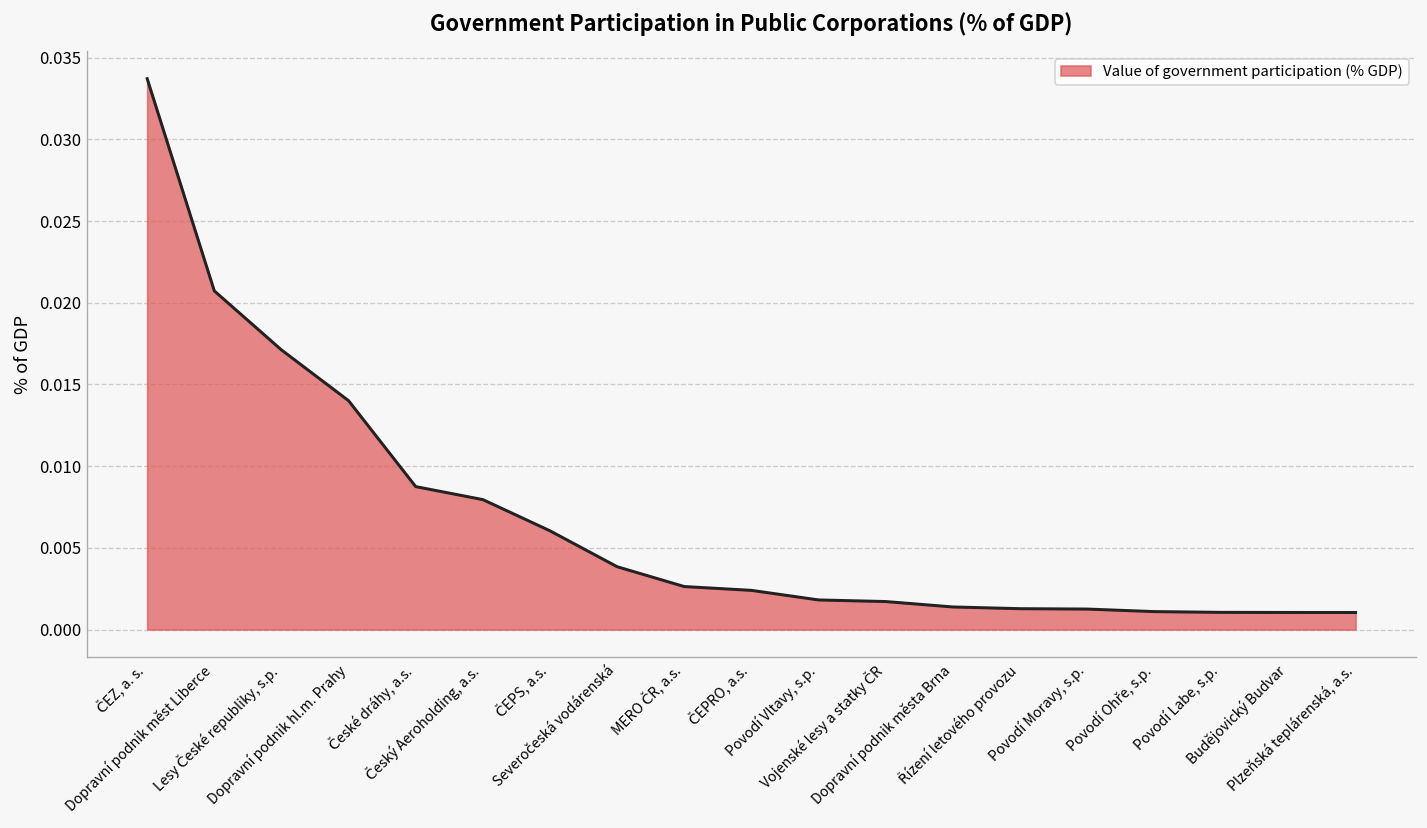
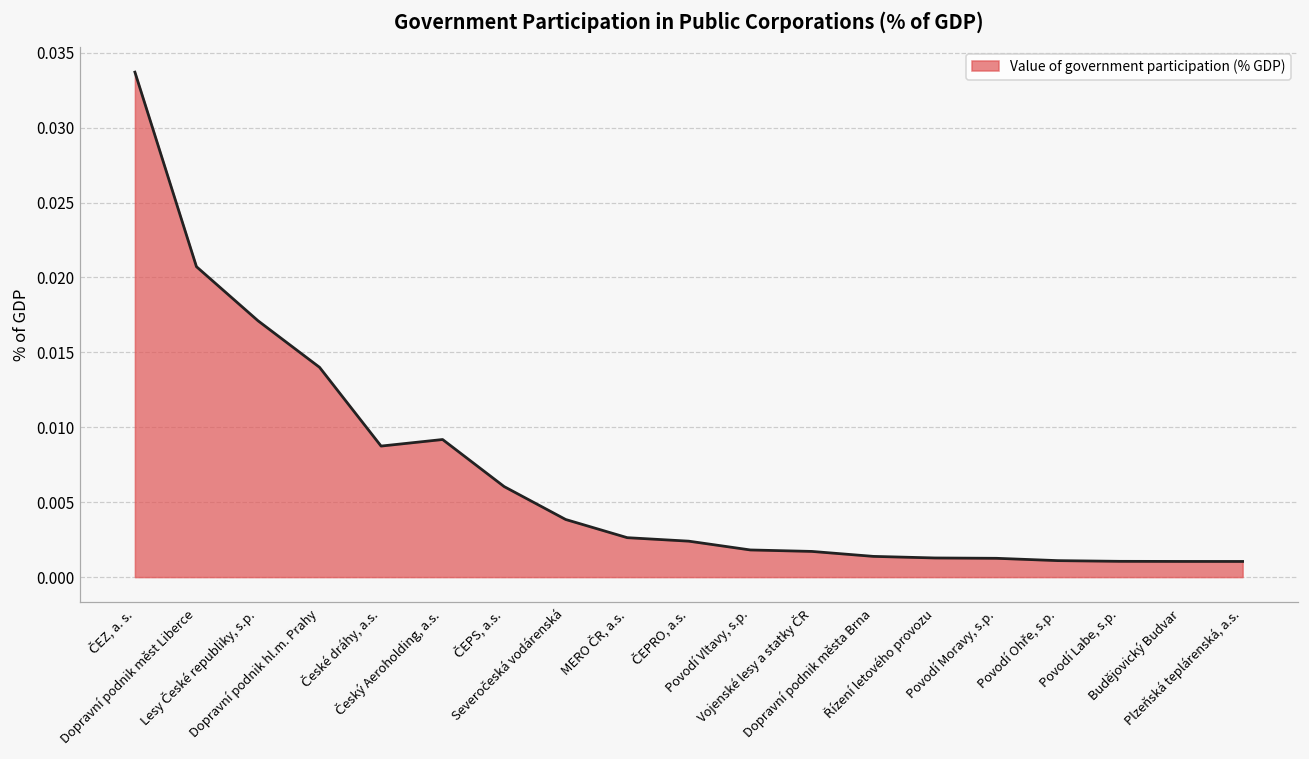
  {
    "ČEZ, a. s.": 0.0337,
    "Dopravní podnik měst Liberce": 0.0207,
    "Lesy České republiky, s.p.": 0.0171,
    "Dopravní podnik hl.m. Prahy": 0.0140,
    "České dráhy, a.s.": 0.0087,
-   "Český Aeroholding, a.s.": 0.0080,
+   "Český Aeroholding, a.s.": 0.0092,
    "ČEPS, a.s.": 0.0060,
    "Severočeská vodárenská": 0.0038,
    "MERO ČR, a.s.": 0.0026,
    "ČEPRO, a.s.": 0.0024,
    "Povodí Vltavy, s.p.": 0.0018,
    "Vojenské lesy a statky ČR": 0.0017,
    "Dopravní podnik města Brna": 0.0014,
    "Řízení letového provozu": 0.0013,
    "Povodí Moravy, s.p.": 0.0013,
    "Povodí Ohře, s.p.": 0.0011,
    "Povodí Labe, s.p.": 0.0011,
    "Budějovický Budvar": 0.0010,
    "Plzeňská teplárenská, a.s.": 0.0010
  }
